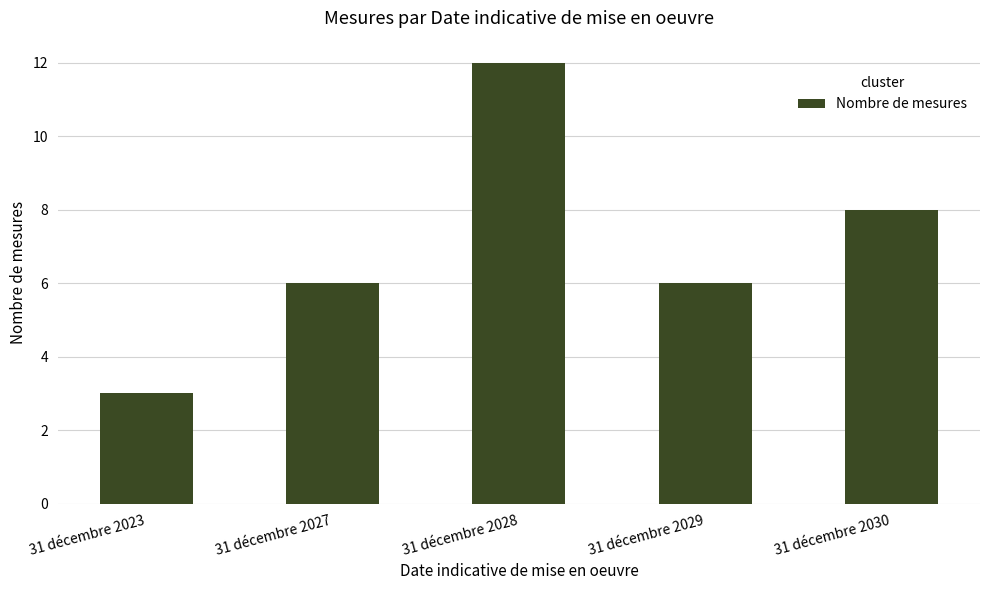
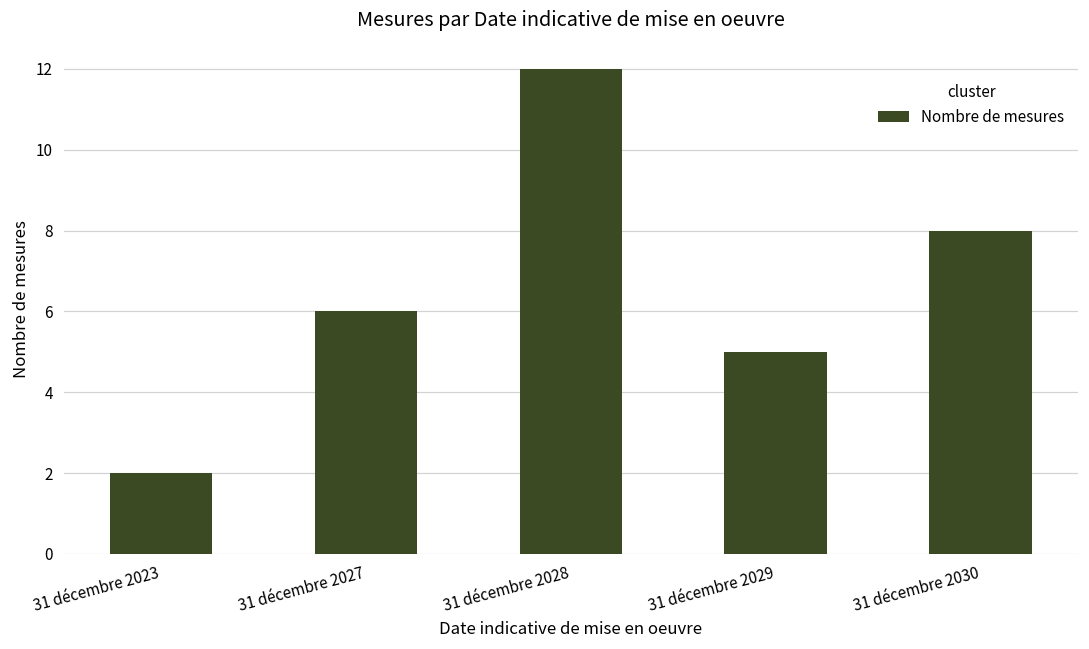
  {
-   "31 décembre 2023": 3,
+   "31 décembre 2023": 2,
    "31 décembre 2027": 6,
    "31 décembre 2028": 12,
-   "31 décembre 2029": 6,
+   "31 décembre 2029": 5,
    "31 décembre 2030": 8
  }
